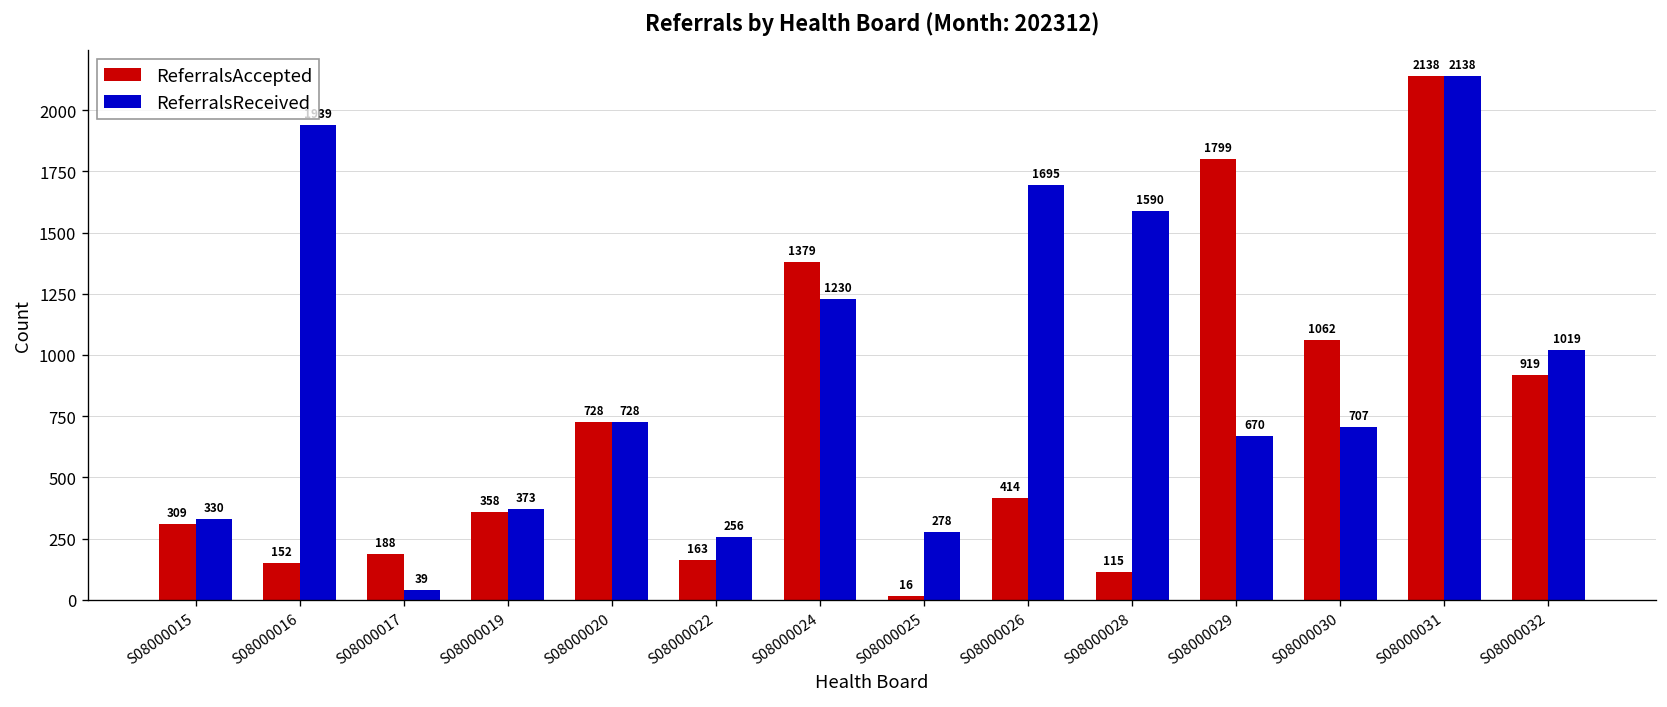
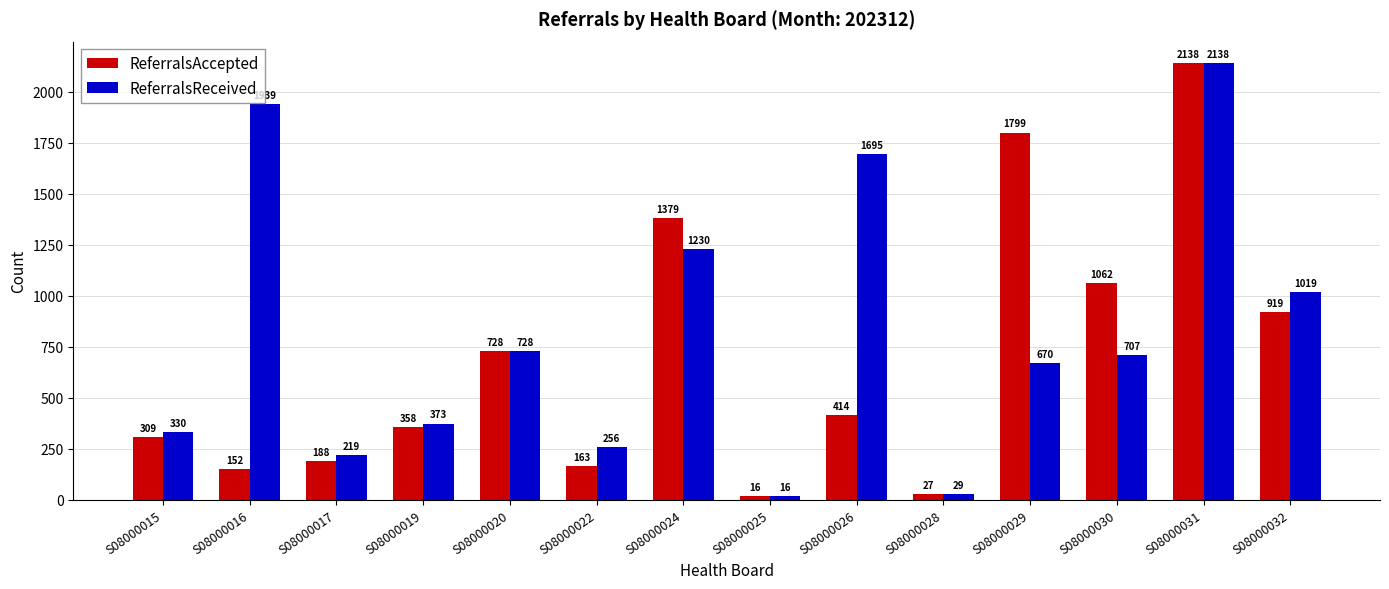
  {
    "ReferralsAccepted": {
      "S08000015": 309,
      "S08000016": 152,
      "S08000017": 188,
      "S08000019": 358,
      "S08000020": 728,
      "S08000022": 163,
      "S08000024": 1379,
      "S08000025": 16,
      "S08000026": 414,
-     "S08000028": 115,
+     "S08000028": 27,
      "S08000029": 1799,
      "S08000030": 1062,
      "S08000031": 2138,
      "S08000032": 919
    },
    "ReferralsReceived": {
      "S08000015": 330,
-     "S08000017": 39,
+     "S08000017": 219,
      "S08000019": 373,
      "S08000020": 728,
      "S08000022": 256,
      "S08000024": 1230,
-     "S08000025": 278,
+     "S08000025": 16,
      "S08000026": 1695,
-     "S08000028": 1590,
+     "S08000028": 29,
      "S08000029": 670,
      "S08000030": 707,
      "S08000031": 2138,
      "S08000032": 1019
    }
  }
